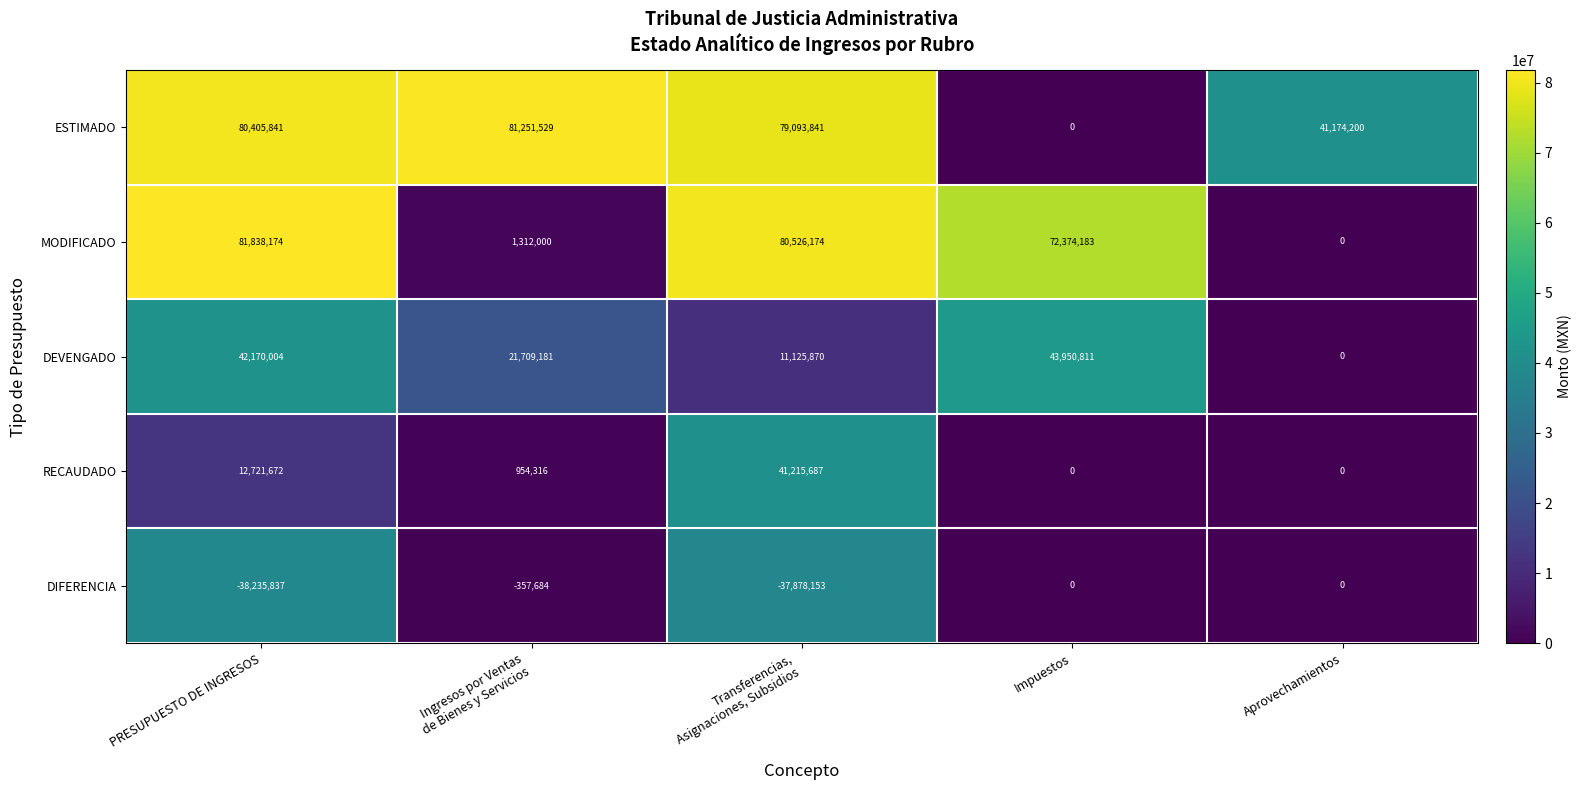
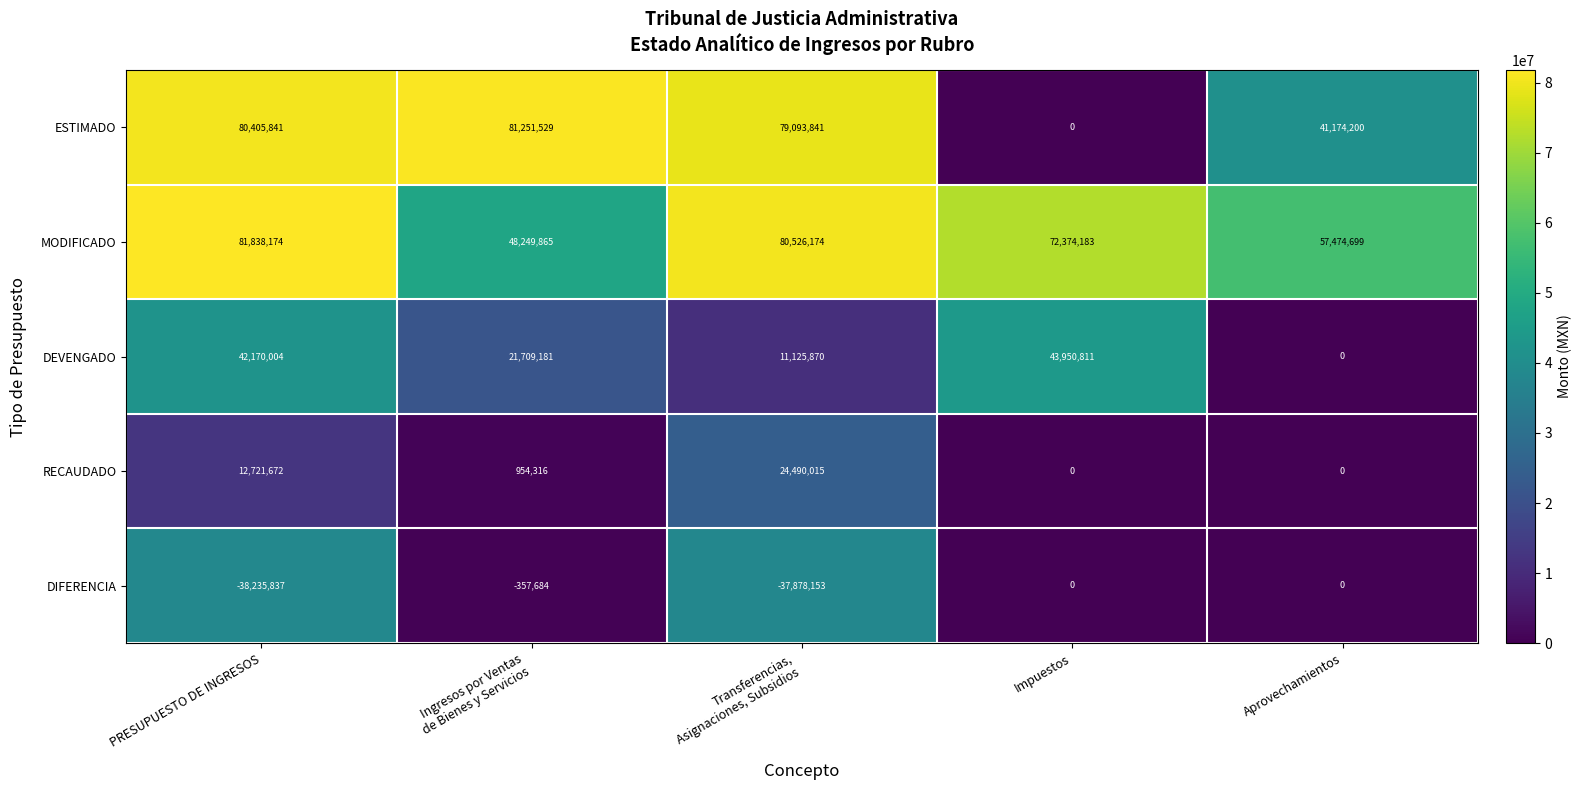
  {
    "ESTIMADO": {
      "PRESUPUESTO DE INGRESOS": "80,405,841",
      "Ingresos por Ventas de Bienes y Servicios": "81,251,529",
      "Transferencias, Asignaciones, Subsidios": "79,093,841",
      "Impuestos": "0",
      "Aprovechamientos": "41,174,200"
    },
    "MODIFICADO": {
      "PRESUPUESTO DE INGRESOS": "81,838,174",
-     "Ingresos por Ventas de Bienes y Servicios": "1,312,000",
+     "Ingresos por Ventas de Bienes y Servicios": "48,249,865",
      "Transferencias, Asignaciones, Subsidios": "80,526,174",
      "Impuestos": "72,374,183",
-     "Aprovechamientos": "0"
+     "Aprovechamientos": "57,474,699"
    },
    "DEVENGADO": {
      "PRESUPUESTO DE INGRESOS": "42,170,004",
      "Ingresos por Ventas de Bienes y Servicios": "21,709,181",
      "Transferencias, Asignaciones, Subsidios": "11,125,870",
      "Impuestos": "43,950,811",
      "Aprovechamientos": "0"
    },
    "RECAUDADO": {
      "PRESUPUESTO DE INGRESOS": "12,721,672",
      "Ingresos por Ventas de Bienes y Servicios": "954,316",
-     "Transferencias, Asignaciones, Subsidios": "41,215,687",
+     "Transferencias, Asignaciones, Subsidios": "24,490,015",
      "Impuestos": "0",
      "Aprovechamientos": "0"
    },
    "DIFERENCIA": {
      "PRESUPUESTO DE INGRESOS": "-38,235,837",
      "Ingresos por Ventas de Bienes y Servicios": "-357,684",
      "Transferencias, Asignaciones, Subsidios": "-37,878,153",
      "Impuestos": "0",
      "Aprovechamientos": "0"
    }
  }
